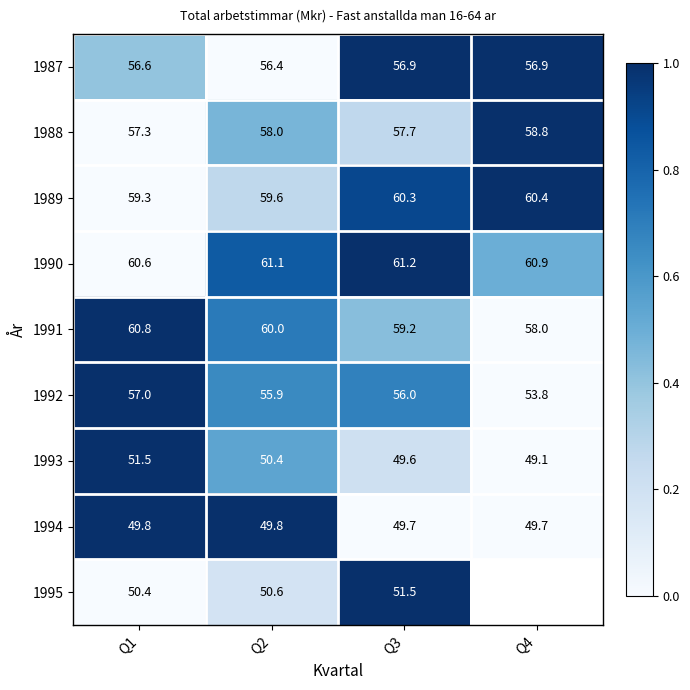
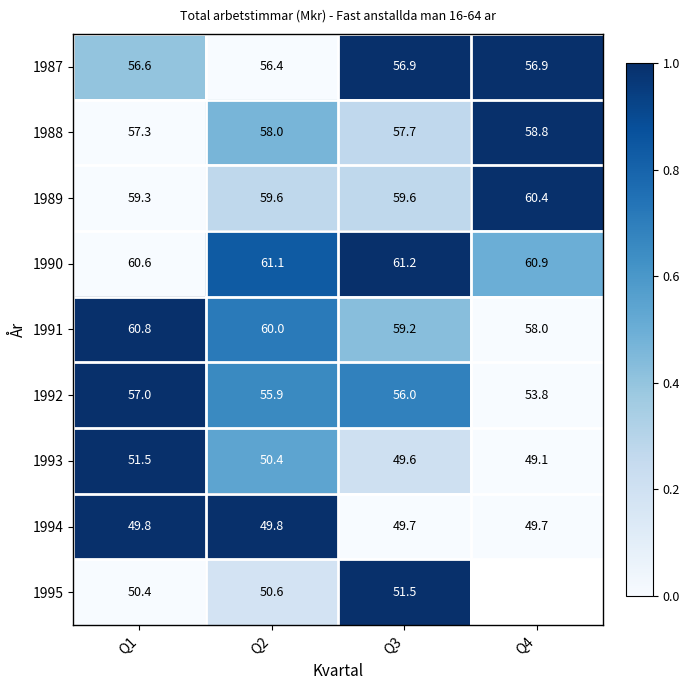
  {
    "1987": {
      "Q1": 56.6,
      "Q2": 56.4,
      "Q3": 56.9,
      "Q4": 56.9
    },
    "1988": {
      "Q1": 57.3,
      "Q2": 58.0,
      "Q3": 57.7,
      "Q4": 58.8
    },
    "1989": {
      "Q1": 59.3,
      "Q2": 59.6,
-     "Q3": 60.3,
+     "Q3": 59.6,
      "Q4": 60.4
    },
    "1990": {
      "Q1": 60.6,
      "Q2": 61.1,
      "Q3": 61.2,
      "Q4": 60.9
    },
    "1991": {
      "Q1": 60.8,
      "Q2": 60.0,
      "Q3": 59.2,
      "Q4": 58.0
    },
    "1992": {
      "Q1": 57.0,
      "Q2": 55.9,
      "Q3": 56.0,
      "Q4": 53.8
    },
    "1993": {
      "Q1": 51.5,
      "Q2": 50.4,
      "Q3": 49.6,
      "Q4": 49.1
    },
    "1994": {
      "Q1": 49.8,
      "Q2": 49.8,
      "Q3": 49.7,
      "Q4": 49.7
    },
    "1995": {
      "Q1": 50.4,
      "Q2": 50.6,
      "Q3": 51.5
    }
  }
